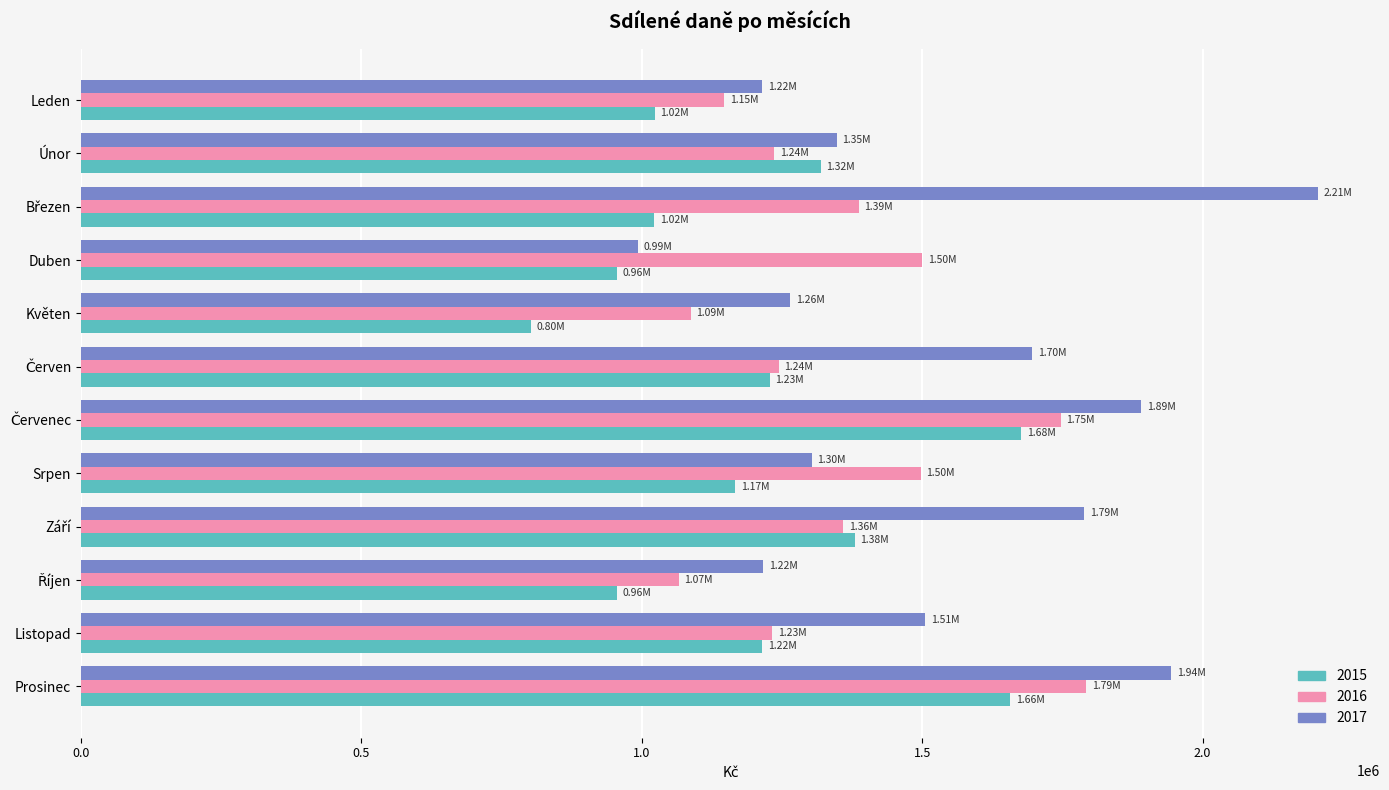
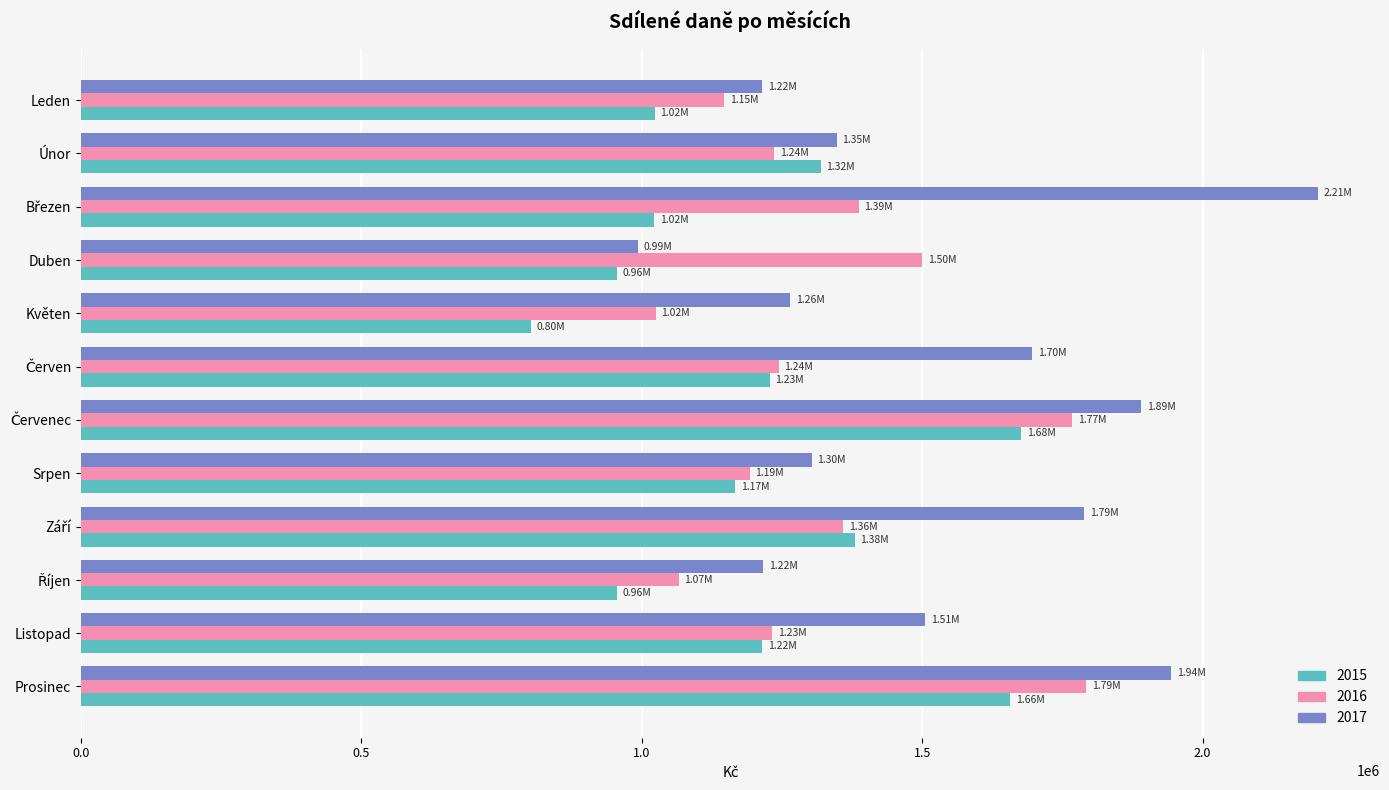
  {
    "2015": {
      "Leden": "1.02M",
      "Únor": "1.32M",
      "Březen": "1.02M",
      "Duben": "0.96M",
      "Květen": "0.80M",
      "Červen": "1.23M",
      "Červenec": "1.68M",
      "Srpen": "1.17M",
      "Září": "1.38M",
      "Říjen": "0.96M",
      "Listopad": "1.22M",
      "Prosinec": "1.66M"
    },
    "2016": {
      "Leden": "1.15M",
      "Únor": "1.24M",
      "Březen": "1.39M",
      "Duben": "1.50M",
-     "Květen": "1.09M",
+     "Květen": "1.02M",
      "Červen": "1.24M",
-     "Červenec": "1.75M",
-     "Srpen": "1.50M",
+     "Červenec": "1.77M",
+     "Srpen": "1.19M",
      "Září": "1.36M",
      "Říjen": "1.07M",
      "Listopad": "1.23M",
      "Prosinec": "1.79M"
    },
    "2017": {
      "Leden": "1.22M",
      "Únor": "1.35M",
      "Březen": "2.21M",
      "Duben": "0.99M",
      "Květen": "1.26M",
      "Červen": "1.70M",
      "Červenec": "1.89M",
      "Srpen": "1.30M",
      "Září": "1.79M",
      "Říjen": "1.22M",
      "Listopad": "1.51M",
      "Prosinec": "1.94M"
    }
  }
